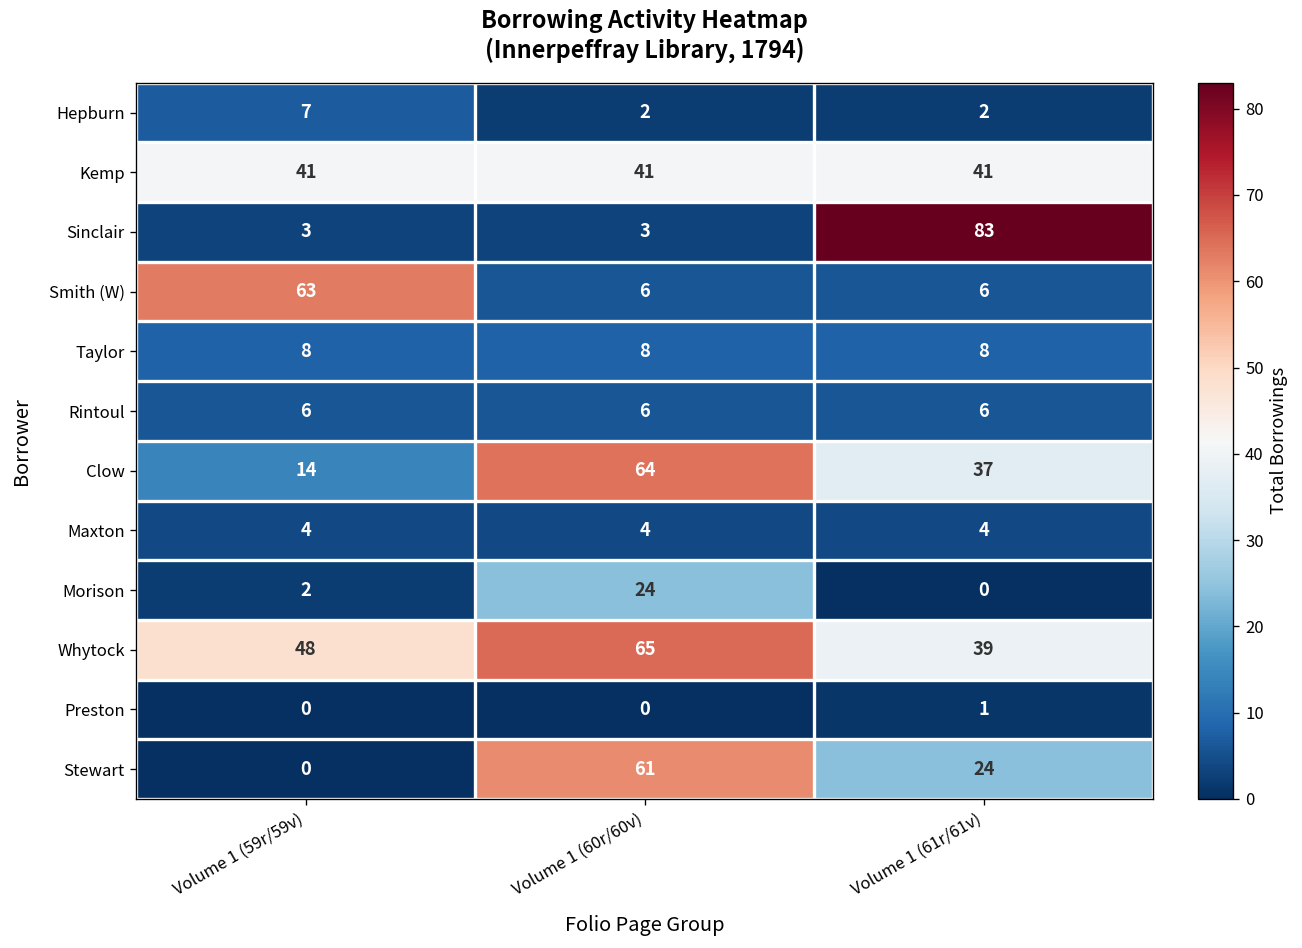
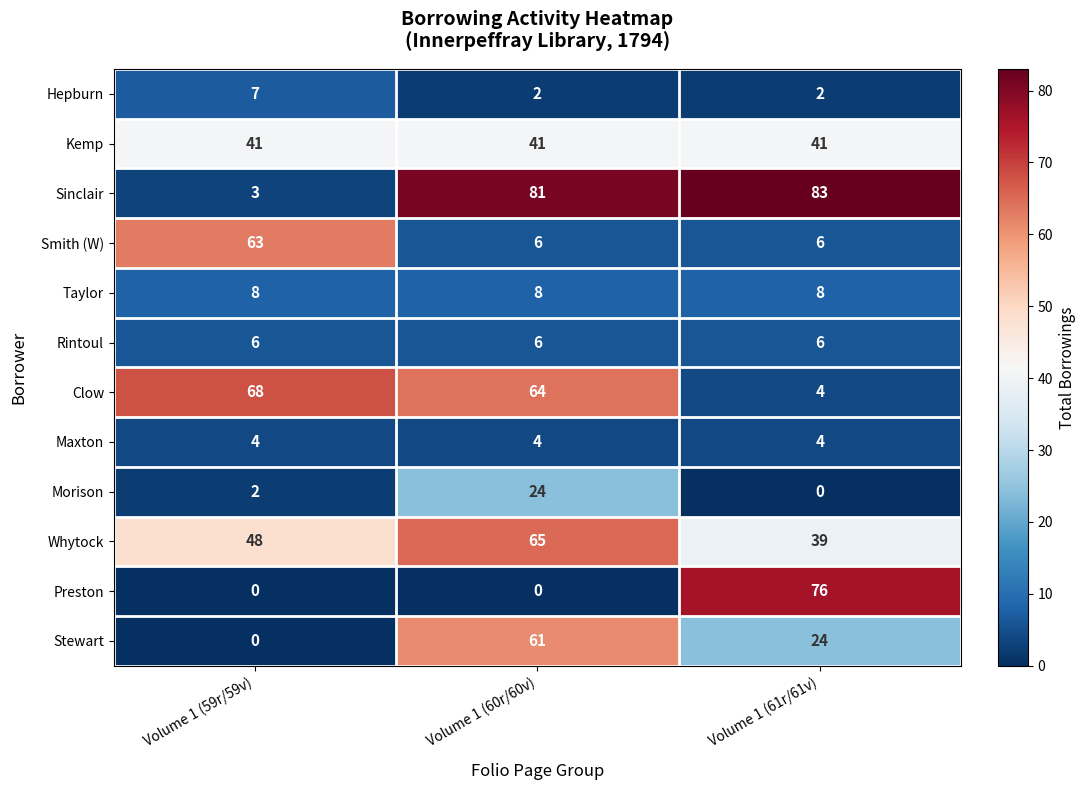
  {
    "Hepburn": {
      "Volume 1 (59r/59v)": 7,
      "Volume 1 (60r/60v)": 2,
      "Volume 1 (61r/61v)": 2
    },
    "Kemp": {
      "Volume 1 (59r/59v)": 41,
      "Volume 1 (60r/60v)": 41,
      "Volume 1 (61r/61v)": 41
    },
    "Sinclair": {
      "Volume 1 (59r/59v)": 3,
-     "Volume 1 (60r/60v)": 3,
+     "Volume 1 (60r/60v)": 81,
      "Volume 1 (61r/61v)": 83
    },
    "Smith (W)": {
      "Volume 1 (59r/59v)": 63,
      "Volume 1 (60r/60v)": 6,
      "Volume 1 (61r/61v)": 6
    },
    "Taylor": {
      "Volume 1 (59r/59v)": 8,
      "Volume 1 (60r/60v)": 8,
      "Volume 1 (61r/61v)": 8
    },
    "Rintoul": {
      "Volume 1 (59r/59v)": 6,
      "Volume 1 (60r/60v)": 6,
      "Volume 1 (61r/61v)": 6
    },
    "Clow": {
-     "Volume 1 (59r/59v)": 14,
+     "Volume 1 (59r/59v)": 68,
      "Volume 1 (60r/60v)": 64,
-     "Volume 1 (61r/61v)": 37
+     "Volume 1 (61r/61v)": 4
    },
    "Maxton": {
      "Volume 1 (59r/59v)": 4,
      "Volume 1 (60r/60v)": 4,
      "Volume 1 (61r/61v)": 4
    },
    "Morison": {
      "Volume 1 (59r/59v)": 2,
      "Volume 1 (60r/60v)": 24,
      "Volume 1 (61r/61v)": 0
    },
    "Whytock": {
      "Volume 1 (59r/59v)": 48,
      "Volume 1 (60r/60v)": 65,
      "Volume 1 (61r/61v)": 39
    },
    "Preston": {
      "Volume 1 (59r/59v)": 0,
      "Volume 1 (60r/60v)": 0,
-     "Volume 1 (61r/61v)": 1
+     "Volume 1 (61r/61v)": 76
    },
    "Stewart": {
      "Volume 1 (59r/59v)": 0,
      "Volume 1 (60r/60v)": 61,
      "Volume 1 (61r/61v)": 24
    }
  }
